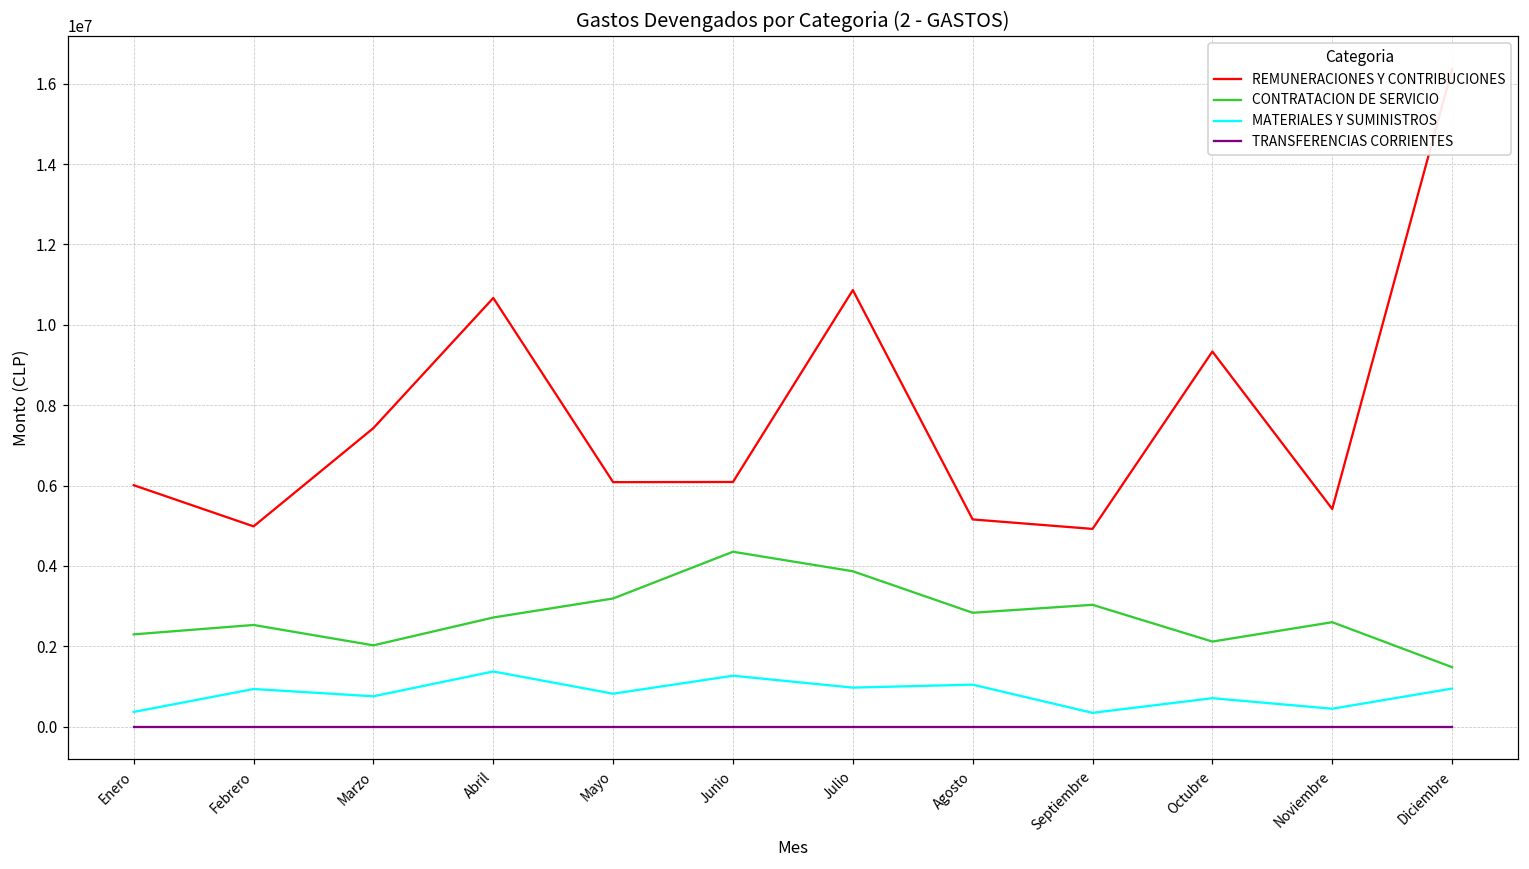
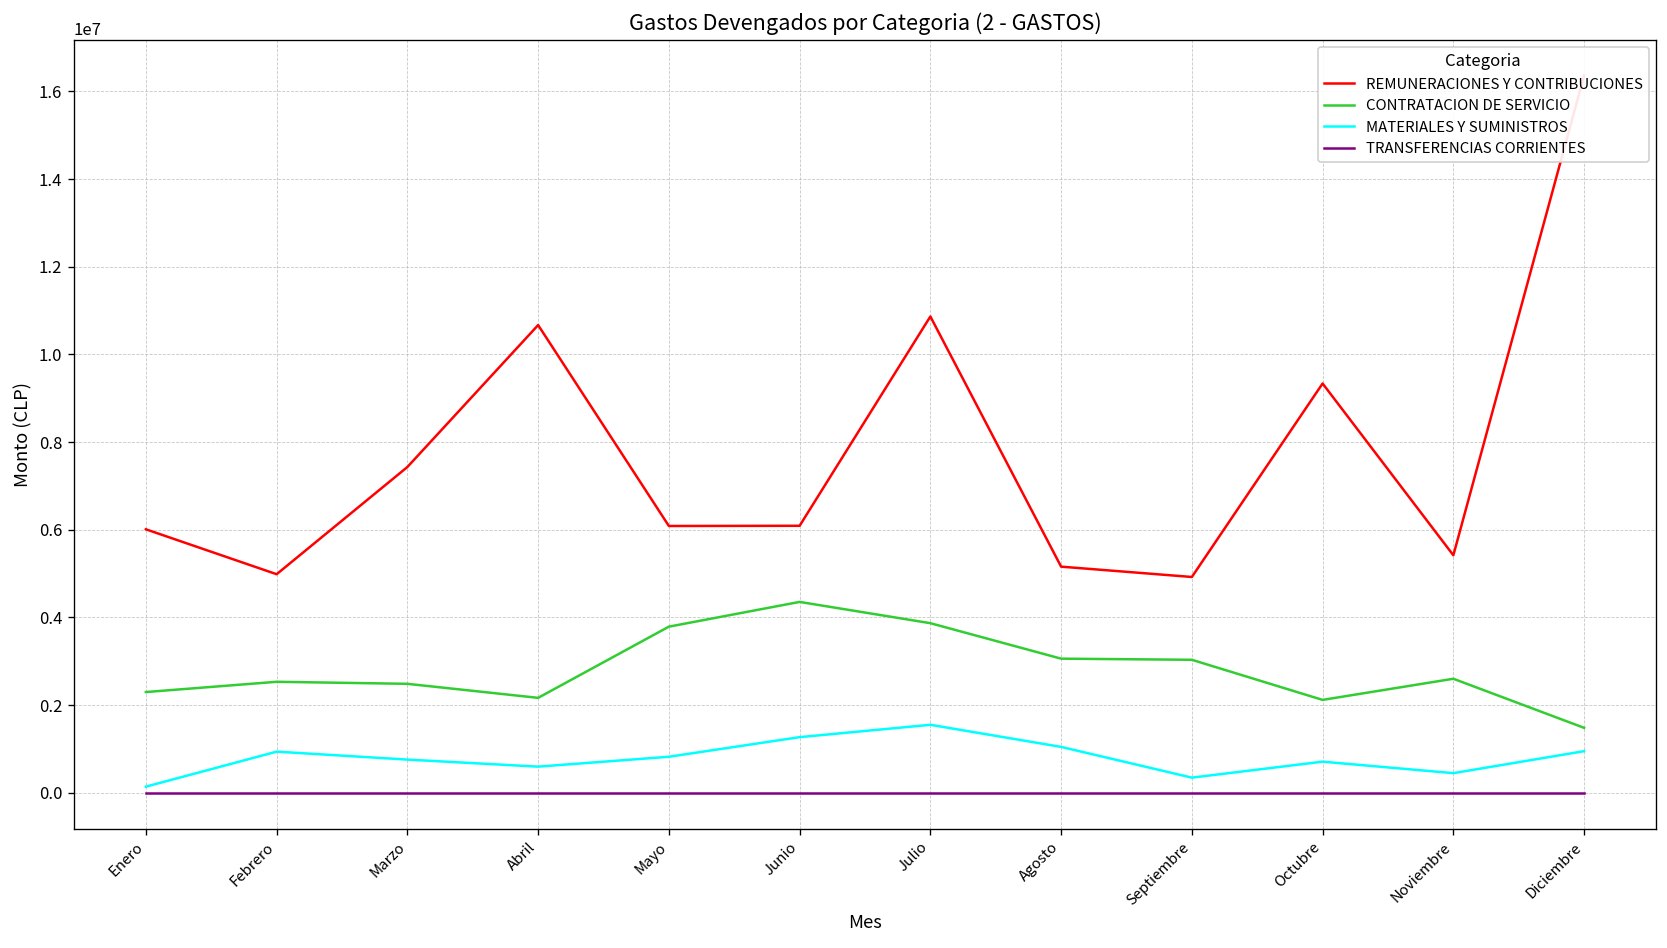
  {
    "REMUNERACIONES Y CONTRIBUCIONES": {
      "Enero": 6000000,
      "Febrero": 5000000,
      "Marzo": 7400000,
      "Abril": 10700000,
      "Mayo": 6100000,
      "Junio": 6100000,
      "Julio": 10900000,
      "Agosto": 5200000,
      "Septiembre": 4900000,
      "Octubre": 9300000,
      "Noviembre": 5400000
    },
    "CONTRATACION DE SERVICIO": {
      "Enero": 2300000,
      "Febrero": 2500000,
-     "Marzo": 2000000,
-     "Abril": 2700000,
-     "Mayo": 3200000,
+     "Marzo": 2500000,
+     "Abril": 2200000,
+     "Mayo": 3800000,
      "Junio": 4400000,
      "Julio": 3900000,
-     "Agosto": 2800000,
+     "Agosto": 3100000,
      "Septiembre": 3000000,
      "Octubre": 2100000,
      "Noviembre": 2600000,
      "Diciembre": 1500000
    },
    "MATERIALES Y SUMINISTROS": {
-     "Enero": 400000,
+     "Enero": 100000,
      "Febrero": 900000,
      "Marzo": 800000,
-     "Abril": 1400000,
+     "Abril": 600000,
      "Mayo": 800000,
      "Junio": 1300000,
-     "Julio": 1000000,
+     "Julio": 1500000,
      "Agosto": 1000000,
      "Septiembre": 300000,
      "Octubre": 700000,
      "Noviembre": 400000,
      "Diciembre": 900000
    },
    "TRANSFERENCIAS CORRIENTES": {
      "Enero": 0,
      "Febrero": 0,
      "Marzo": 0,
      "Abril": 0,
      "Mayo": 0,
      "Junio": 0,
      "Julio": 0,
      "Agosto": 0,
      "Septiembre": 0,
      "Octubre": 0,
      "Noviembre": 0,
      "Diciembre": 0
    }
  }
